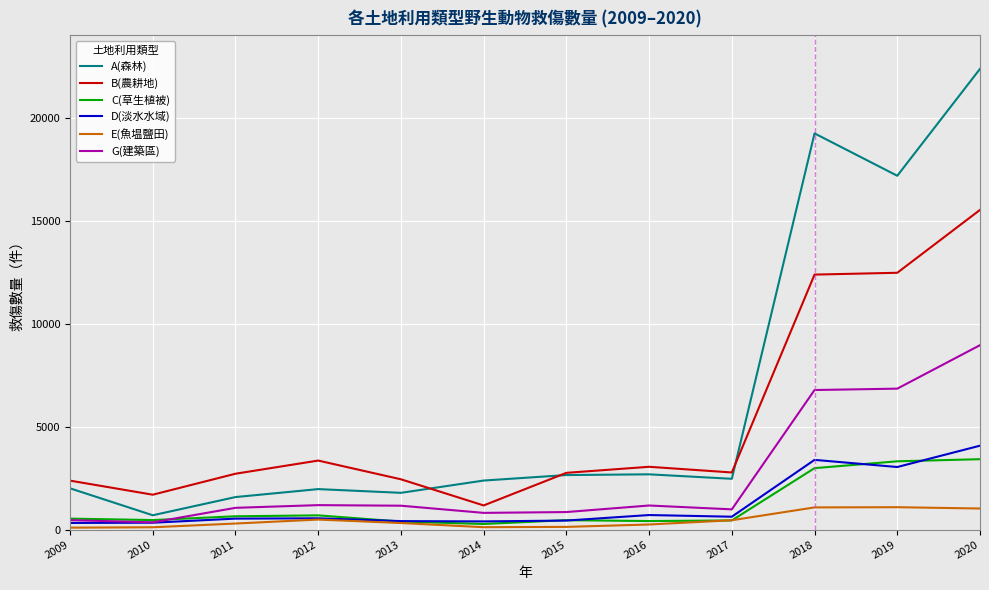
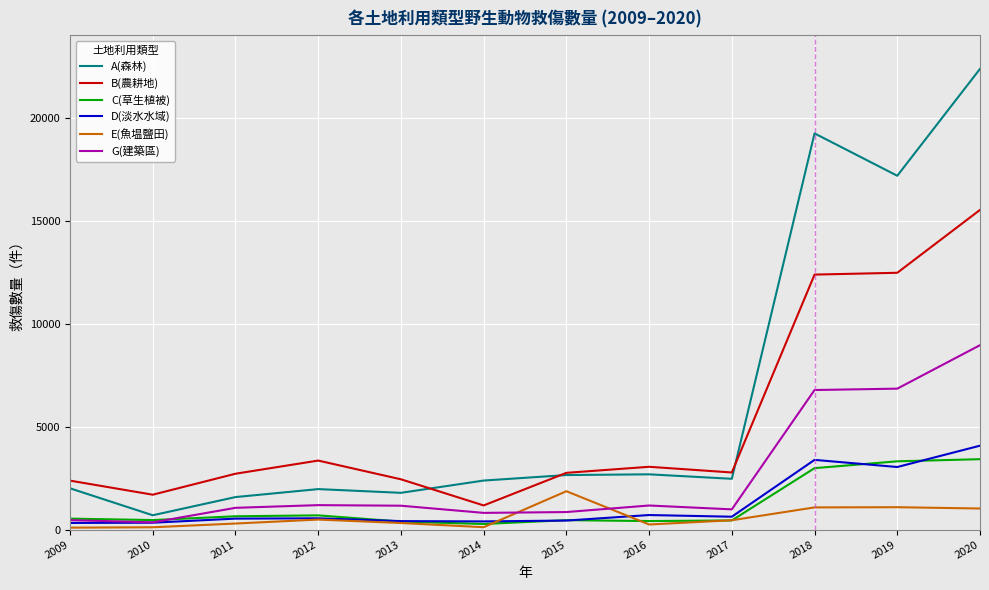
  {
    "A(森林)": {
      "2009": 2000,
      "2010": 700,
      "2011": 1600,
      "2012": 2000,
      "2013": 1800,
      "2014": 2400,
      "2016": 2700,
      "2017": 2500,
      "2018": 19200,
      "2019": 17200,
      "2020": 22400
    },
    "B(農耕地)": {
      "2009": 2400,
      "2010": 1700,
      "2011": 2700,
      "2012": 3400,
      "2013": 2400,
      "2014": 1200,
      "2016": 3100,
      "2017": 2800,
      "2018": 12400,
      "2019": 12500,
      "2020": 15500
    },
    "C(草生植被)": {
      "2012": 700,
      "2014": 300,
      "2016": 400,
      "2018": 3000,
      "2019": 3300,
      "2020": 3400
    },
    "D(淡水水域)": {
      "2009": 300,
      "2014": 400,
      "2016": 700,
      "2017": 600,
      "2018": 3400,
      "2019": 3000,
      "2020": 4100
    },
    "E(魚塭鹽田)": {
      "2009": 100,
      "2010": 100,
      "2011": 300,
      "2014": 100,
-     "2015": 100,
+     "2015": 1900,
      "2016": 300,
      "2018": 1100,
      "2019": 1100,
      "2020": 1000
    },
    "G(建築區)": {
      "2011": 1100,
      "2012": 1200,
      "2013": 1200,
      "2014": 800,
      "2015": 900,
      "2016": 1200,
      "2017": 1000,
      "2018": 6800,
      "2019": 6800,
      "2020": 9000
    }
  }
